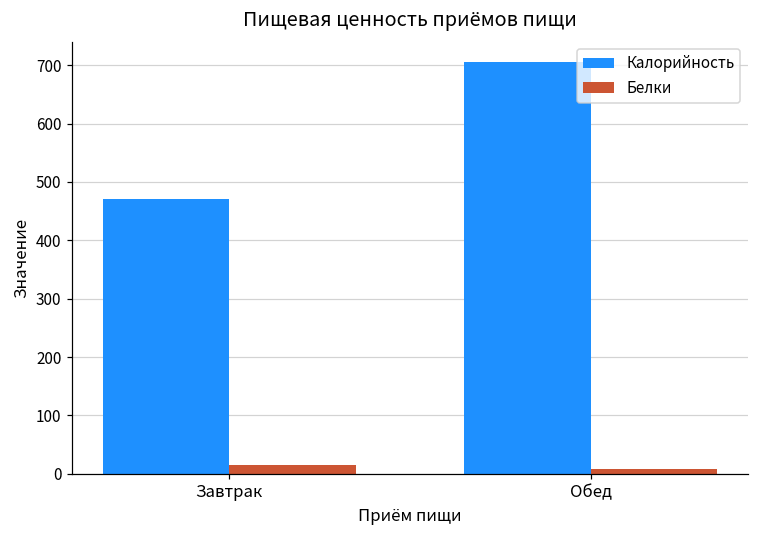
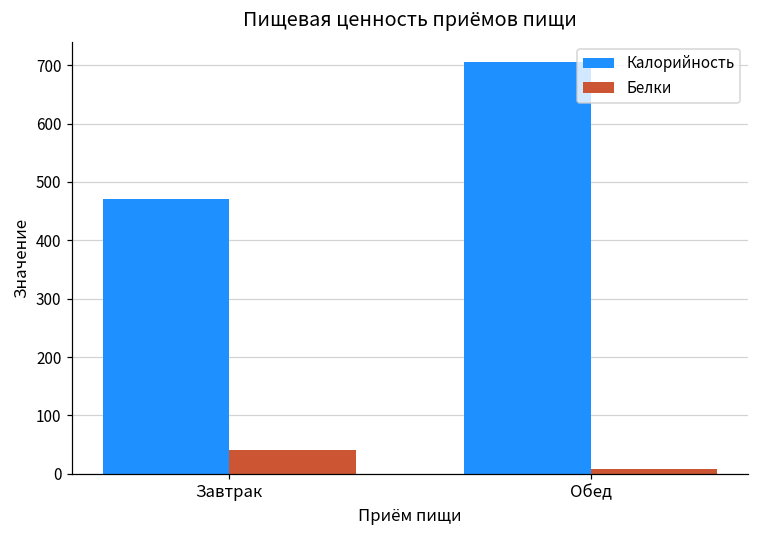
  {
    "Калорийность": {
      "Завтрак": 470,
      "Обед": 710
    },
    "Белки": {
-     "Завтрак": 20,
+     "Завтрак": 40,
      "Обед": 10
    }
  }
